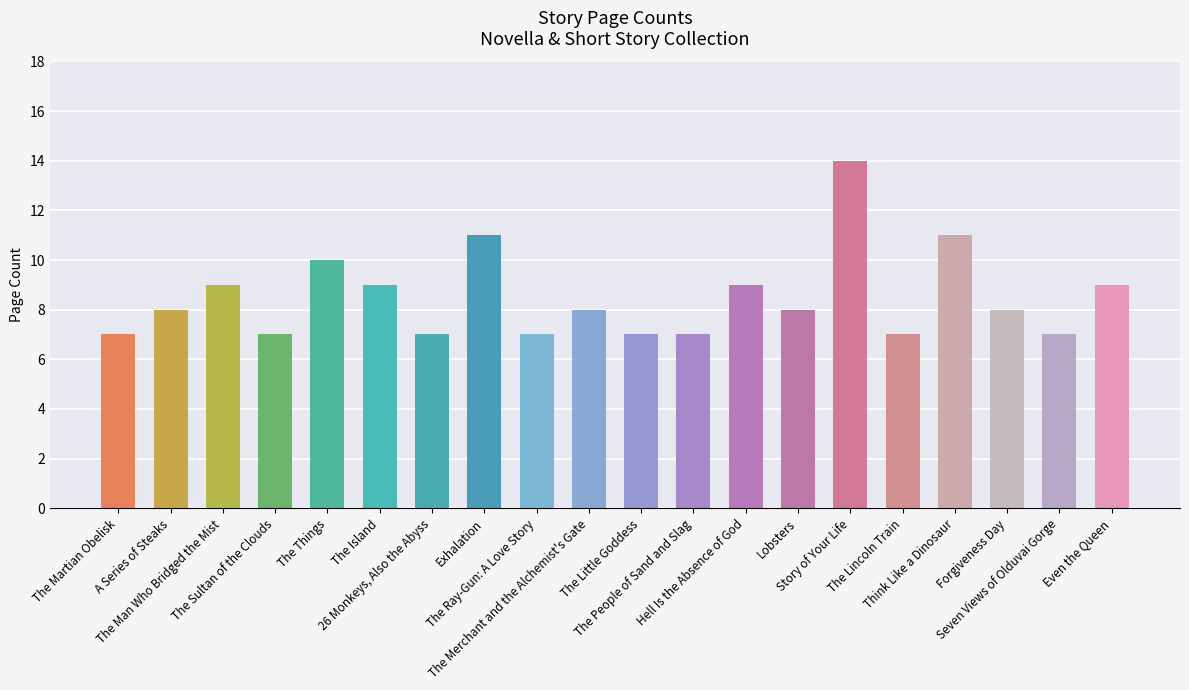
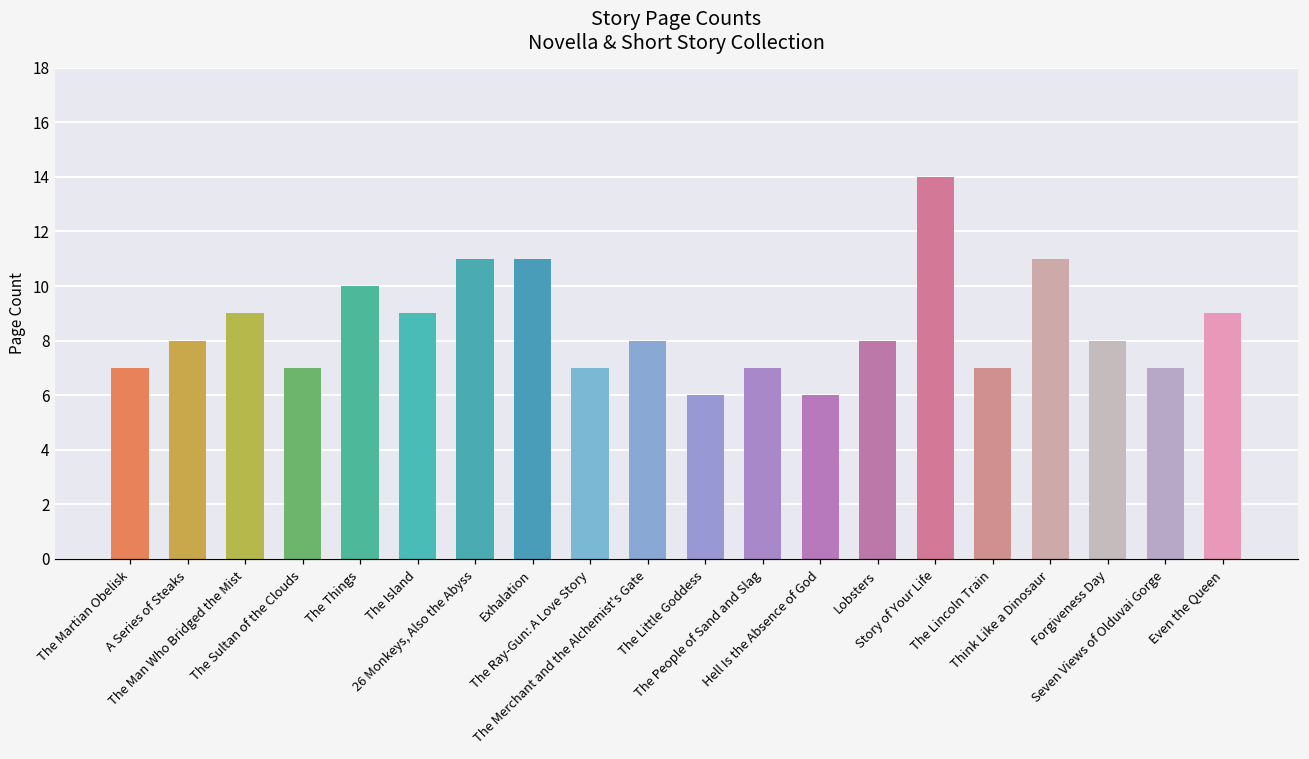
  {
    "The Martian Obelisk": 7,
    "A Series of Steaks": 8,
    "The Man Who Bridged the Mist": 9,
    "The Sultan of the Clouds": 7,
    "The Things": 10,
    "The Island": 9,
-   "26 Monkeys, Also the Abyss": 7,
+   "26 Monkeys, Also the Abyss": 11,
    "Exhalation": 11,
    "The Ray-Gun: A Love Story": 7,
    "The Merchant and the Alchemist's Gate": 8,
-   "The Little Goddess": 7,
+   "The Little Goddess": 6,
    "The People of Sand and Slag": 7,
-   "Hell Is the Absence of God": 9,
+   "Hell Is the Absence of God": 6,
    "Lobsters": 8,
    "Story of Your Life": 14,
    "The Lincoln Train": 7,
    "Think Like a Dinosaur": 11,
    "Forgiveness Day": 8,
    "Seven Views of Olduvai Gorge": 7,
    "Even the Queen": 9
  }
